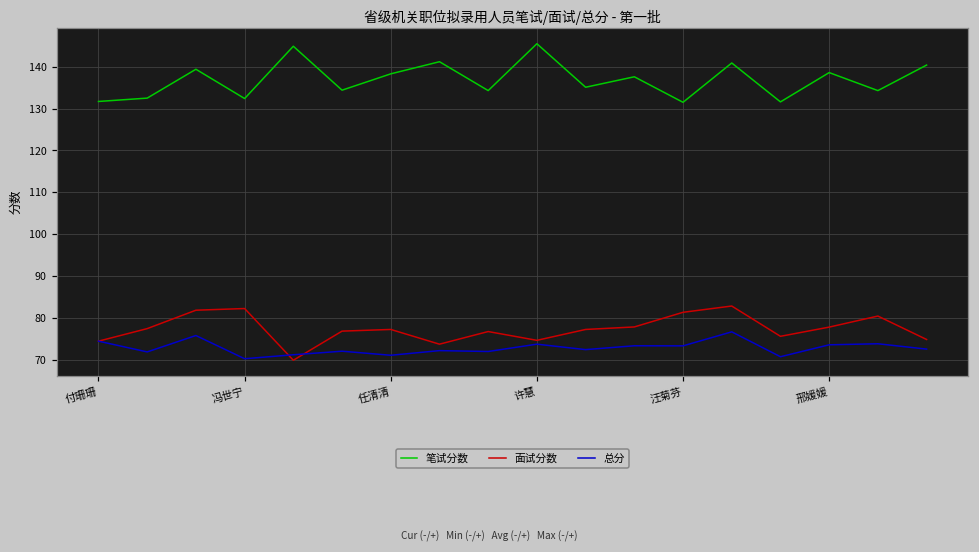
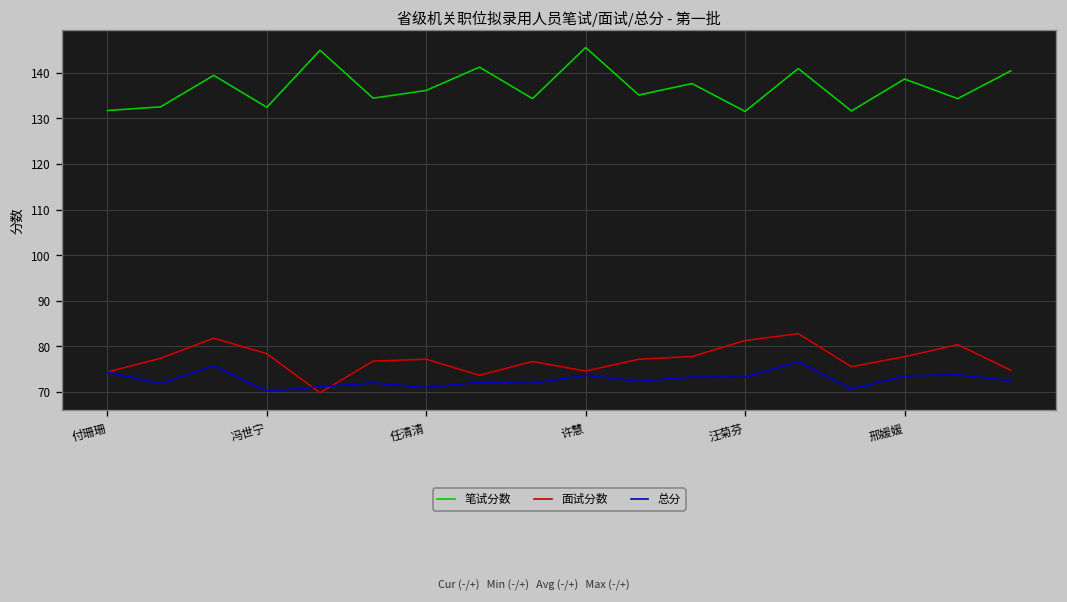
  {
    "笔试分数": {
      "付珊珊": 132,
      "冯世宁": 132,
-     "任清清": 138,
+     "任清清": 136,
      "许慧": 146,
      "汪菊芬": 132,
      "邢媛媛": 139
    },
    "面试分数": {
-     "冯世宁": 82,
+     "冯世宁": 78,
      "任清清": 77,
      "许慧": 75,
      "汪菊芬": 81,
      "邢媛媛": 78
    },
    "总分": {
      "冯世宁": 70,
      "任清清": 71,
      "许慧": 74,
      "汪菊芬": 73,
      "邢媛媛": 74
    }
  }
